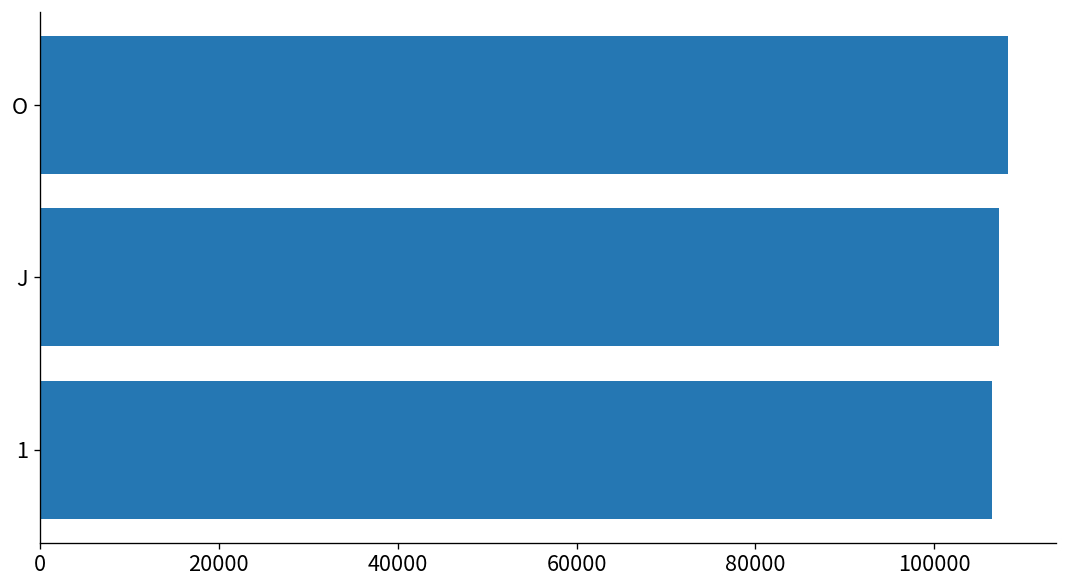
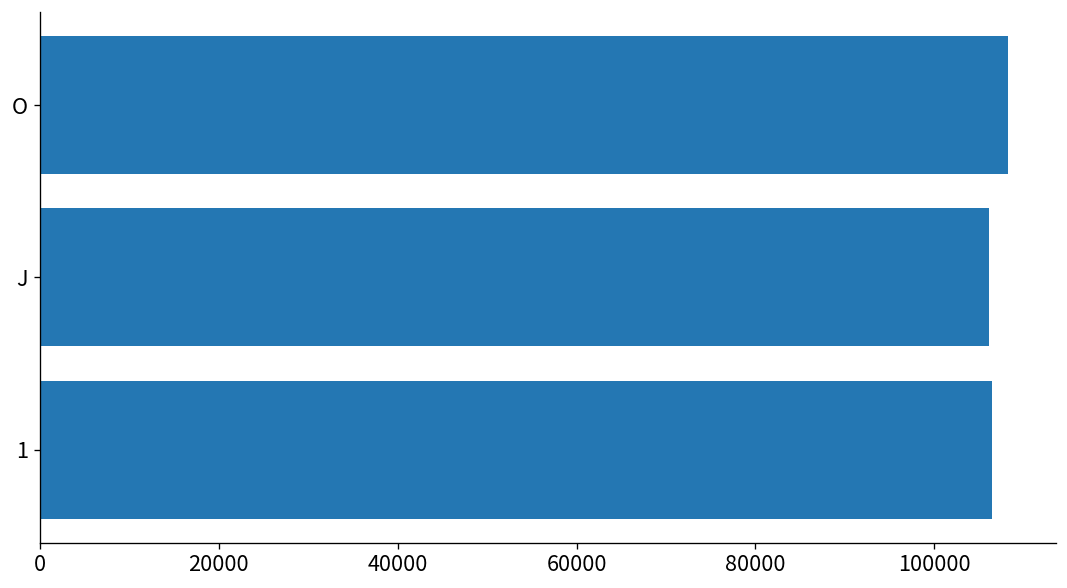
  {
    "O": 108000,
-   "J": 107000,
+   "J": 106000,
    "1": 106000
  }
